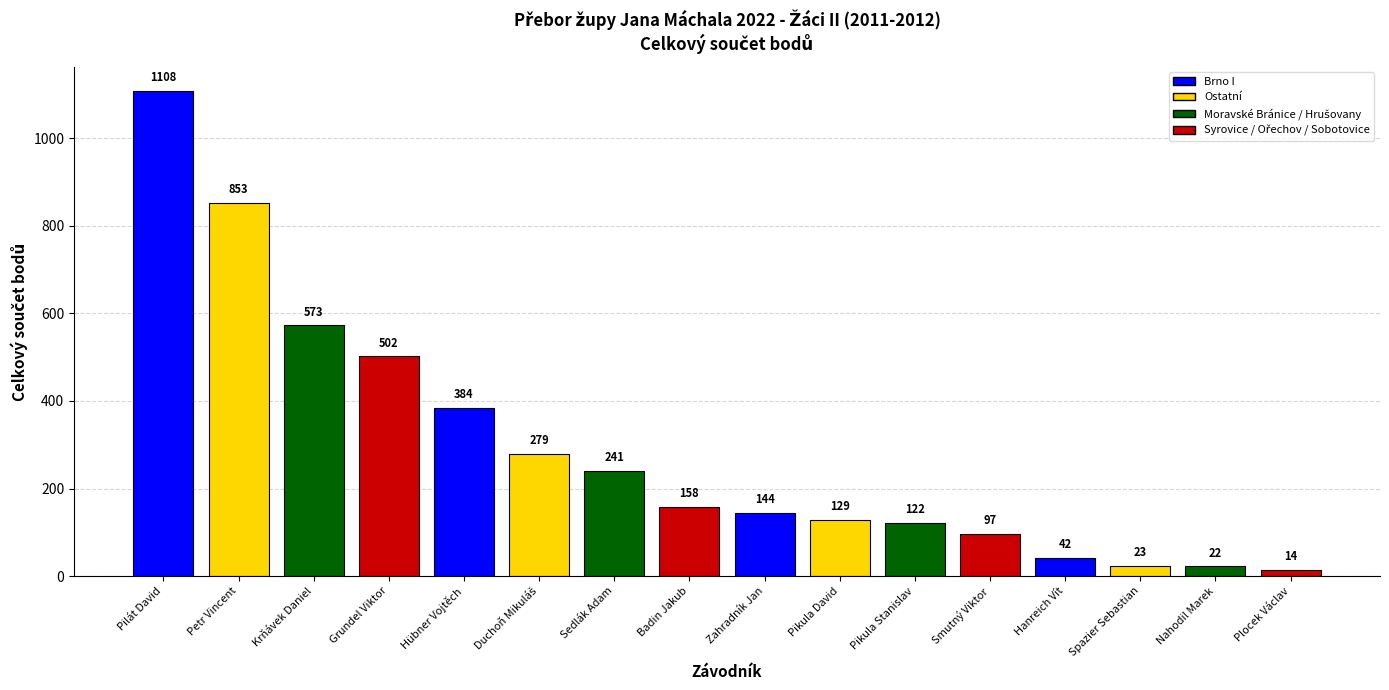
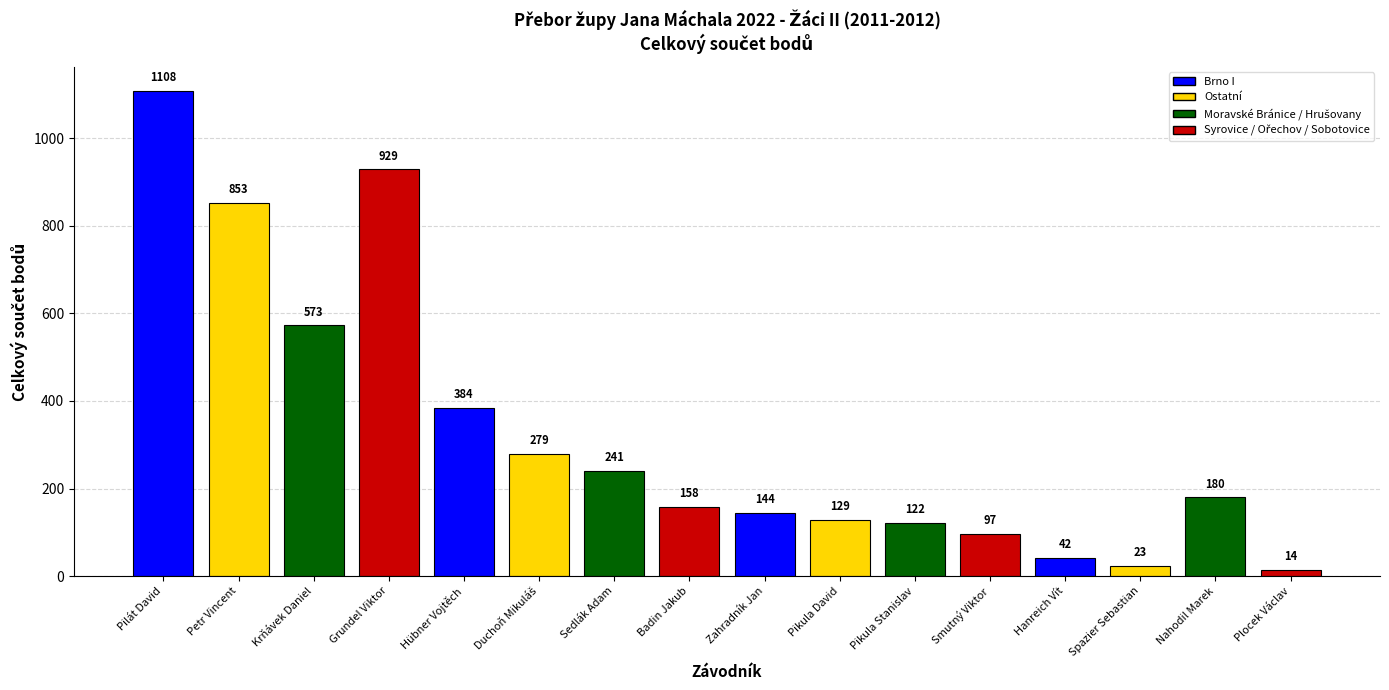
  {
    "Pilát David": 1108,
    "Petr Vincent": 853,
    "Krňávek Daniel": 573,
-   "Grundel Viktor": 502,
+   "Grundel Viktor": 929,
    "Hübner Vojtěch": 384,
    "Duchoň Mikuláš": 279,
    "Sedlák Adam": 241,
    "Badin Jakub": 158,
    "Zahradník Jan": 144,
    "Pikula David": 129,
    "Pikula Stanislav": 122,
    "Smutný Viktor": 97,
    "Hanreich Vít": 42,
    "Spazier Sebastian": 23,
-   "Nahodil Marek": 22,
+   "Nahodil Marek": 180,
    "Plocek Václav": 14
  }
